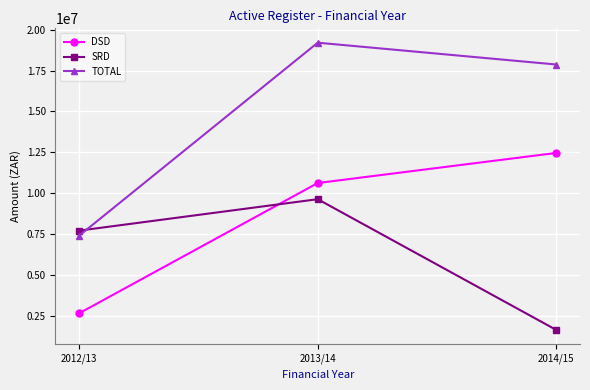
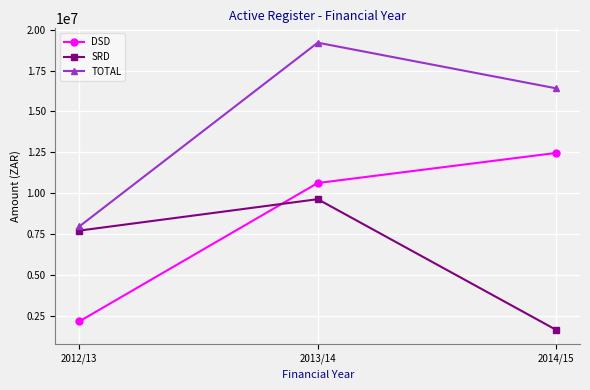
  {
    "DSD": {
-     "2012/13": 2700000,
+     "2012/13": 2200000,
      "2013/14": 10600000,
      "2014/15": 12500000
    },
    "SRD": {
      "2012/13": 7700000,
      "2013/14": 9600000,
      "2014/15": 1600000
    },
    "TOTAL": {
-     "2012/13": 7400000,
+     "2012/13": 8000000,
      "2013/14": 19200000,
-     "2014/15": 17900000
+     "2014/15": 16400000
    }
  }
